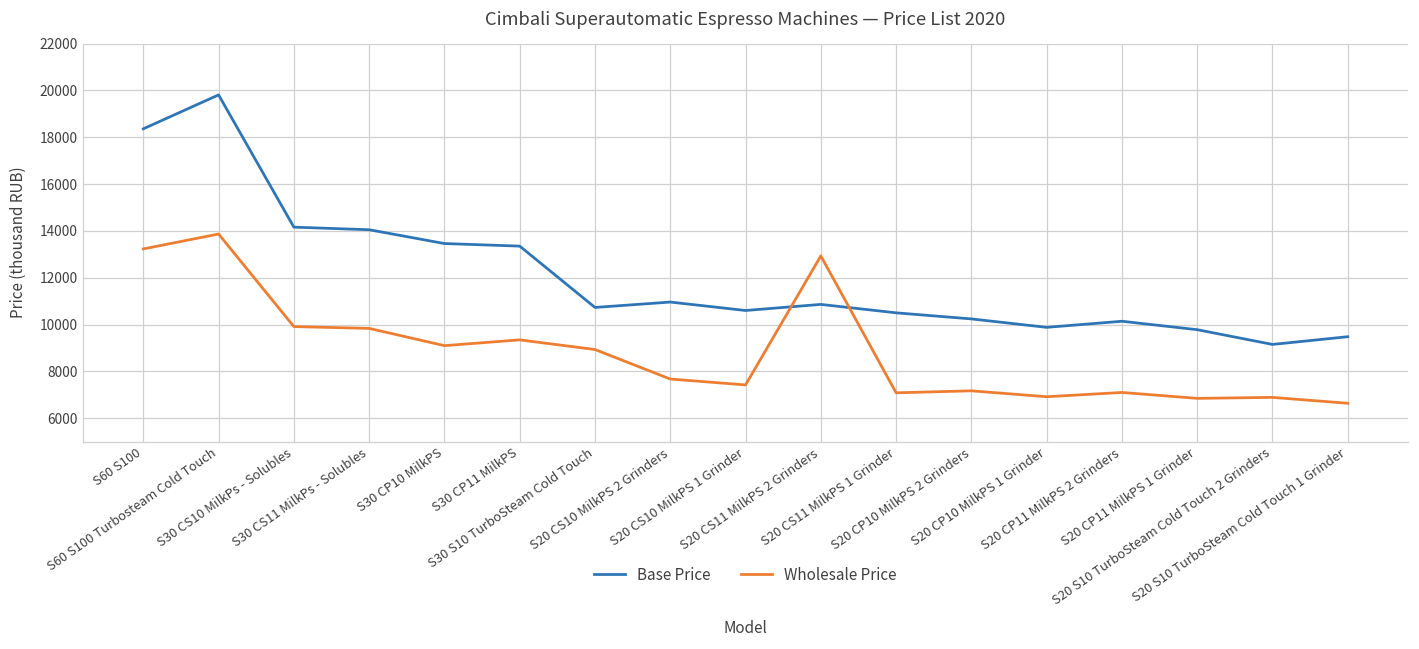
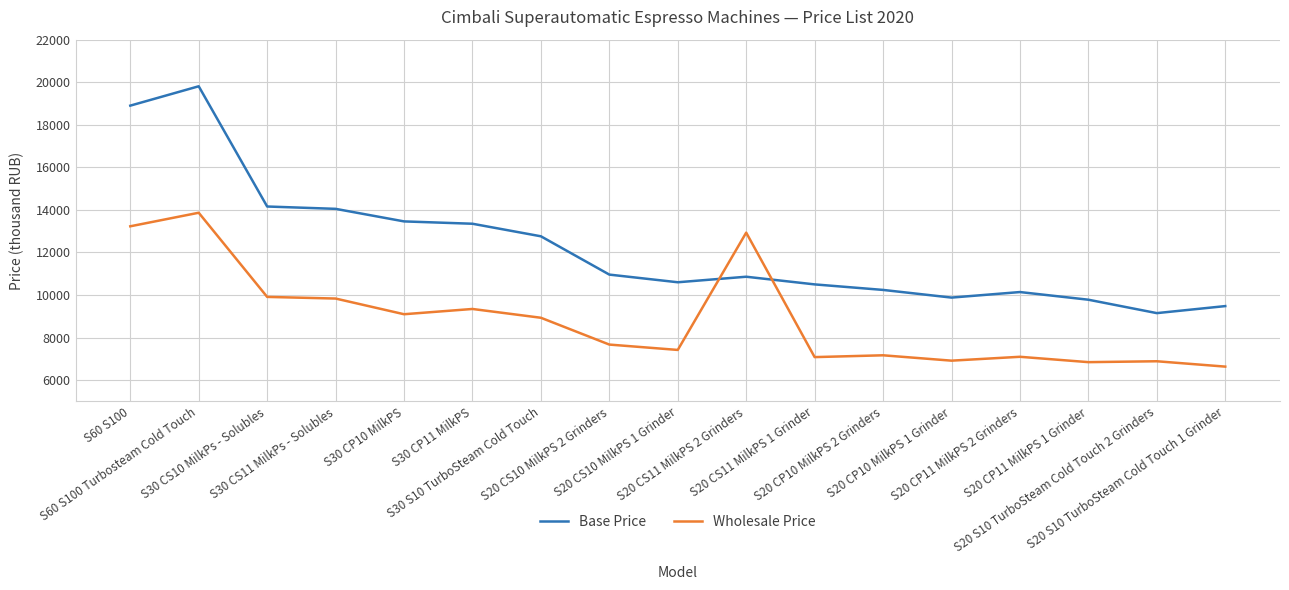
  {
    "Base Price": {
-     "S60 S100": 18400,
+     "S60 S100": 18900,
      "S60 S100 Turbosteam Cold Touch": 19800,
      "S30 CS10 MilkPs - Solubles": 14200,
      "S30 CS11 MilkPs - Solubles": 14100,
      "S30 CP10 MilkPS": 13500,
      "S30 CP11 MilkPS": 13400,
-     "S30 S10 TurboSteam Cold Touch": 10700,
+     "S30 S10 TurboSteam Cold Touch": 12800,
      "S20 CS10 MilkPS 2 Grinders": 11000,
      "S20 CS10 MilkPS 1 Grinder": 10600,
      "S20 CS11 MilkPS 2 Grinders": 10900,
      "S20 CS11 MilkPS 1 Grinder": 10500,
      "S20 CP10 MilkPS 2 Grinders": 10200,
      "S20 CP10 MilkPS 1 Grinder": 9900,
      "S20 CP11 MilkPS 2 Grinders": 10100,
      "S20 CP11 MilkPS 1 Grinder": 9800,
      "S20 S10 TurboSteam Cold Touch 2 Grinders": 9200,
      "S20 S10 TurboSteam Cold Touch 1 Grinder": 9500
    },
    "Wholesale Price": {
      "S60 S100": 13200,
      "S60 S100 Turbosteam Cold Touch": 13900,
      "S30 CS10 MilkPs - Solubles": 9900,
      "S30 CS11 MilkPs - Solubles": 9800,
      "S30 CP10 MilkPS": 9100,
      "S30 CP11 MilkPS": 9300,
      "S30 S10 TurboSteam Cold Touch": 8900,
      "S20 CS10 MilkPS 2 Grinders": 7700,
      "S20 CS10 MilkPS 1 Grinder": 7400,
      "S20 CS11 MilkPS 2 Grinders": 12900,
      "S20 CS11 MilkPS 1 Grinder": 7100,
      "S20 CP10 MilkPS 2 Grinders": 7200,
      "S20 CP10 MilkPS 1 Grinder": 6900,
      "S20 CP11 MilkPS 2 Grinders": 7100,
      "S20 CP11 MilkPS 1 Grinder": 6800,
      "S20 S10 TurboSteam Cold Touch 2 Grinders": 6900,
      "S20 S10 TurboSteam Cold Touch 1 Grinder": 6600
    }
  }
